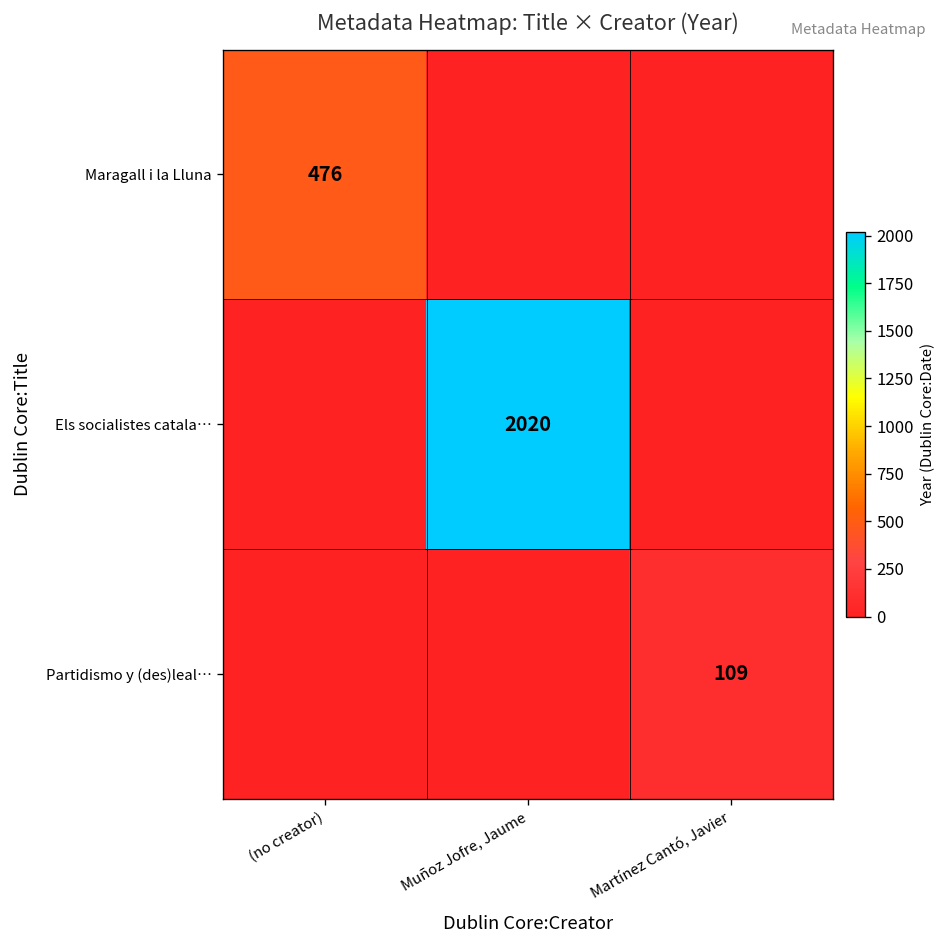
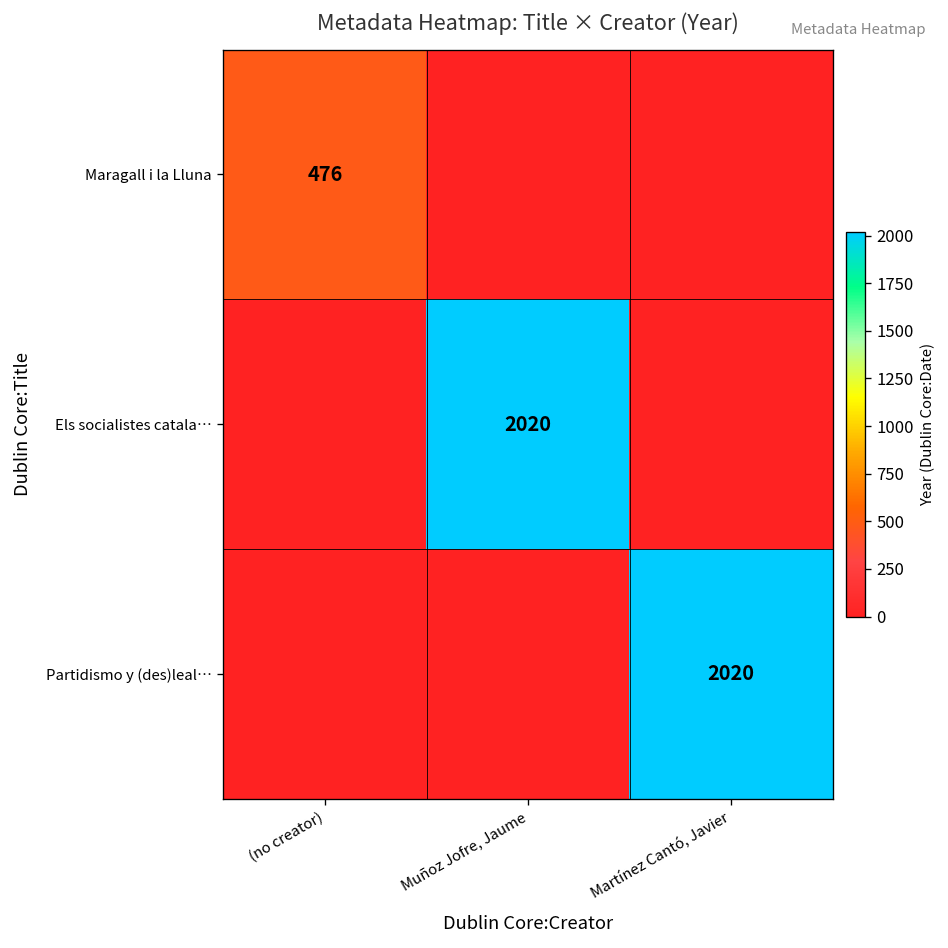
  {
    "Maragall i la Lluna": {
      "(no creator)": 476
    },
    "Els socialistes catala…": {
      "Muñoz Jofre, Jaume": 2020
    },
    "Partidismo y (des)leal…": {
-     "Martínez Cantó, Javier": 109
+     "Martínez Cantó, Javier": 2020
    }
  }
